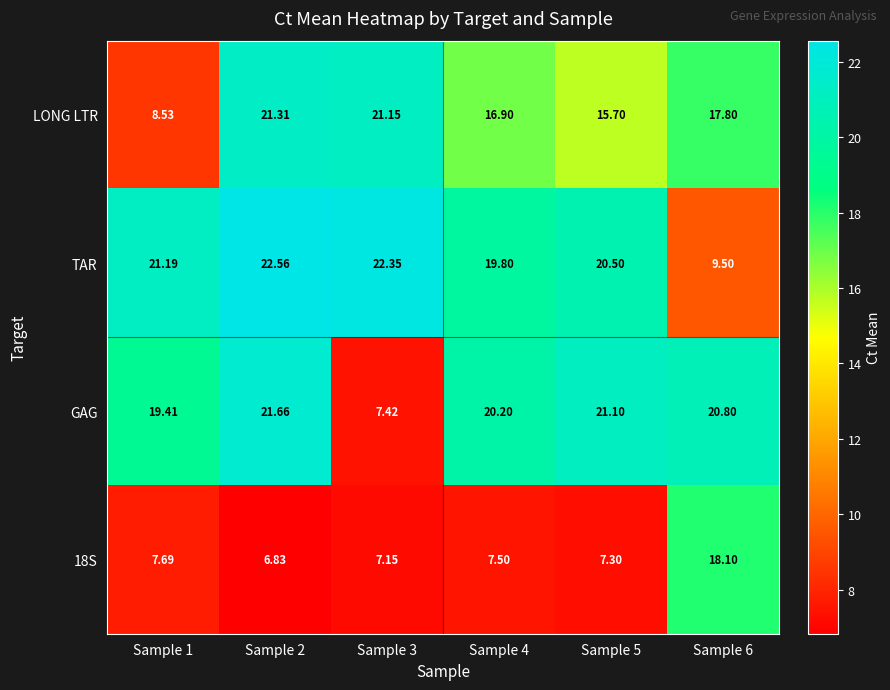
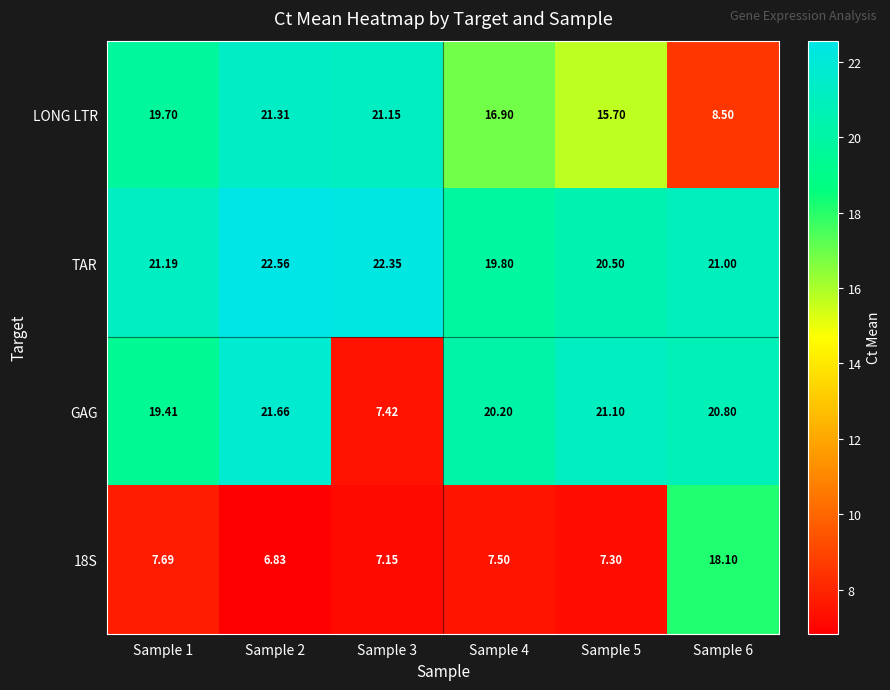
  {
    "LONG LTR": {
-     "Sample 1": 8.53,
+     "Sample 1": 19.70,
      "Sample 2": 21.31,
      "Sample 3": 21.15,
      "Sample 4": 16.90,
      "Sample 5": 15.70,
-     "Sample 6": 17.80
+     "Sample 6": 8.50
    },
    "TAR": {
      "Sample 1": 21.19,
      "Sample 2": 22.56,
      "Sample 3": 22.35,
      "Sample 4": 19.80,
      "Sample 5": 20.50,
-     "Sample 6": 9.50
+     "Sample 6": 21.00
    },
    "GAG": {
      "Sample 1": 19.41,
      "Sample 2": 21.66,
      "Sample 3": 7.42,
      "Sample 4": 20.20,
      "Sample 5": 21.10,
      "Sample 6": 20.80
    },
    "18S": {
      "Sample 1": 7.69,
      "Sample 2": 6.83,
      "Sample 3": 7.15,
      "Sample 4": 7.50,
      "Sample 5": 7.30,
      "Sample 6": 18.10
    }
  }
